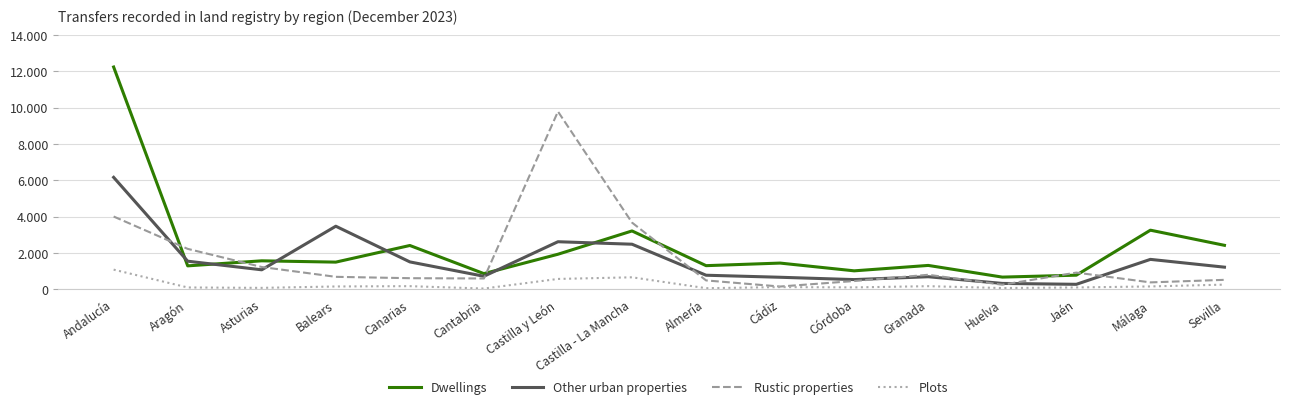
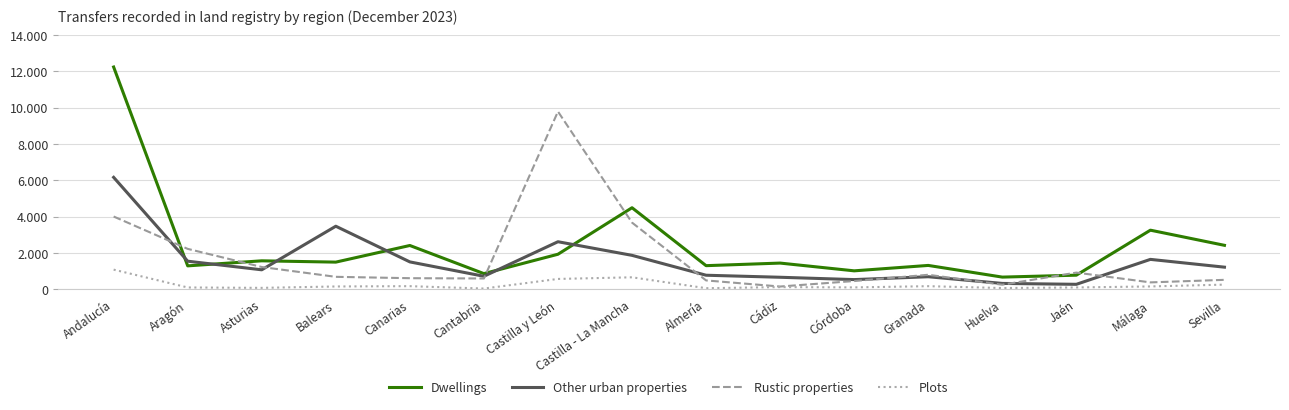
  {
    "Dwellings": {
      "Andalucía": 12.2,
      "Aragón": 1.3,
      "Asturias": 1.6,
      "Balears": 1.5,
      "Canarias": 2.4,
      "Cantabria": 0.9,
      "Castilla y León": 1.9,
-     "Castilla - La Mancha": 3.2,
+     "Castilla - La Mancha": 4.5,
      "Almería": 1.3,
      "Cádiz": 1.4,
      "Córdoba": 1.0,
      "Granada": 1.3,
      "Huelva": 0.7,
      "Jaén": 0.8,
      "Málaga": 3.3,
      "Sevilla": 2.4
    },
    "Other urban properties": {
      "Andalucía": 6.2,
      "Aragón": 1.6,
      "Asturias": 1.1,
      "Balears": 3.5,
      "Canarias": 1.5,
      "Castilla y León": 2.6,
-     "Castilla - La Mancha": 2.5,
+     "Castilla - La Mancha": 1.9,
      "Almería": 0.8,
      "Cádiz": 0.7,
      "Jaén": 0.3,
      "Málaga": 1.7,
      "Sevilla": 1.2
    }
  }
